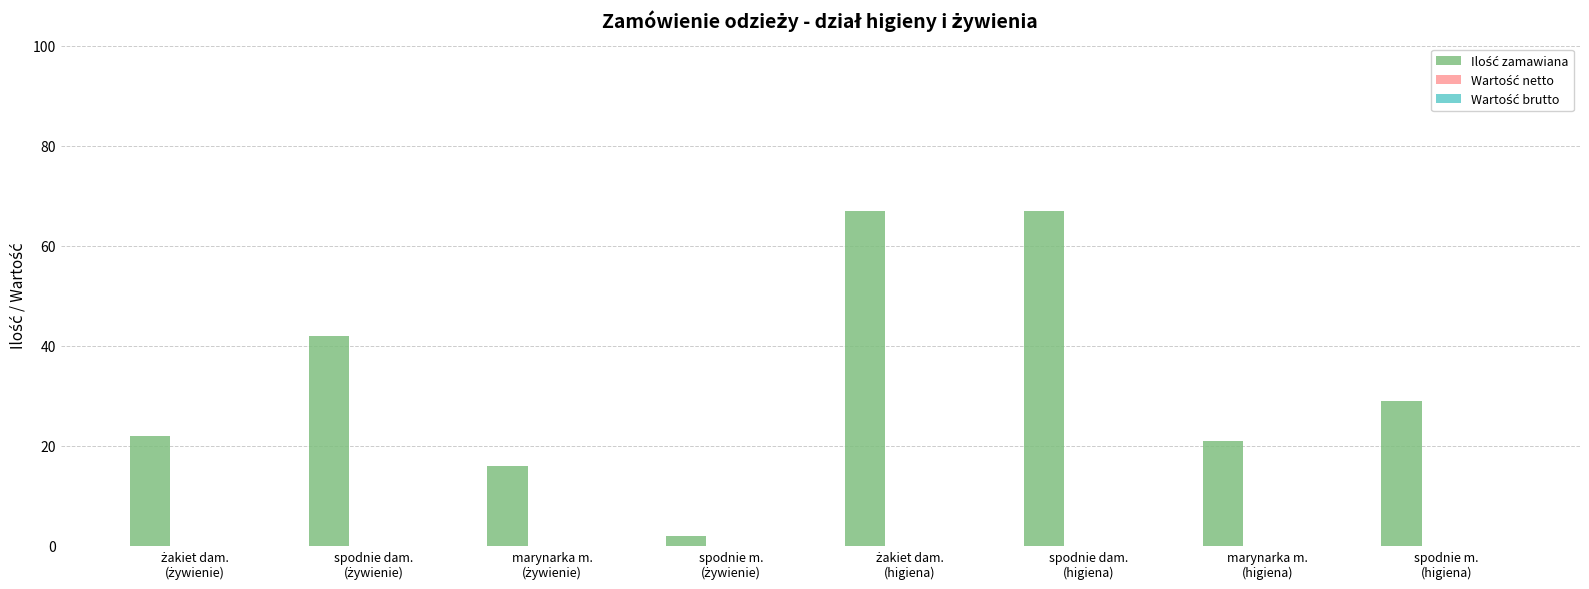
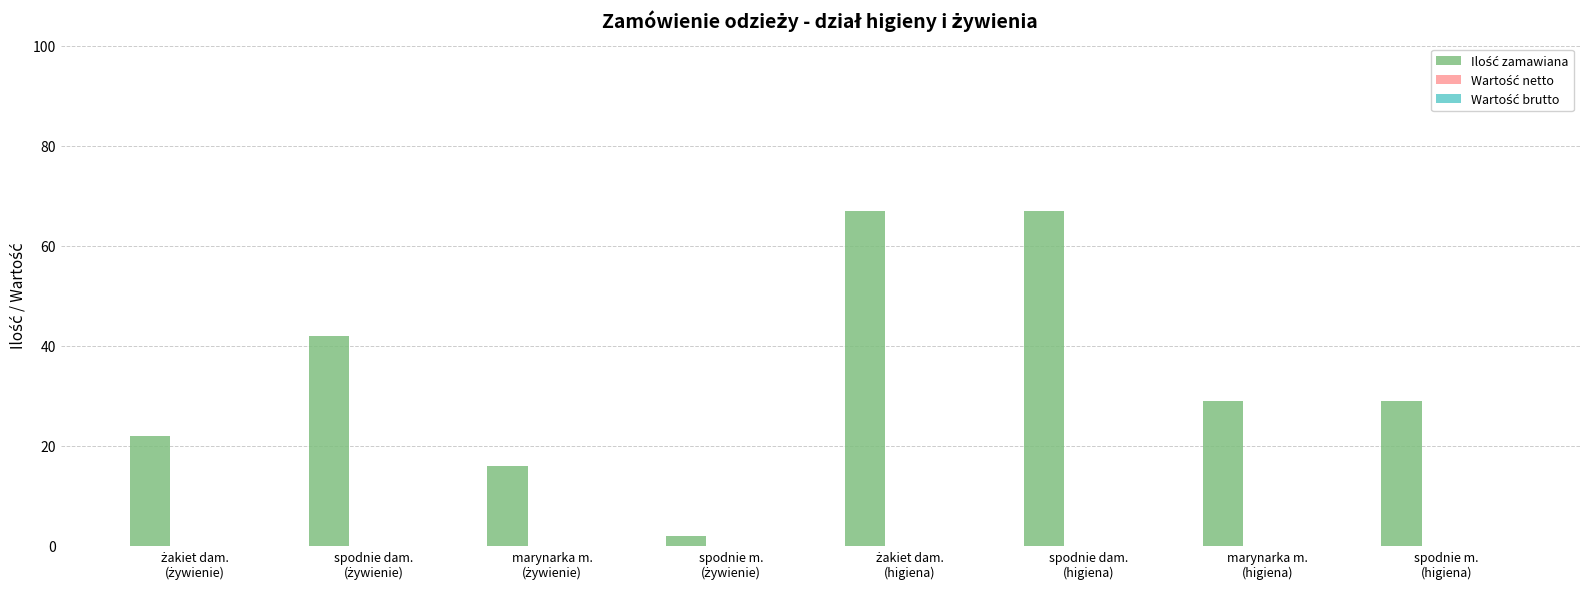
  {
    "Ilość zamawiana": {
      "żakiet dam. (żywienie)": 22,
      "spodnie dam. (żywienie)": 42,
      "marynarka m. (żywienie)": 16,
      "spodnie m. (żywienie)": 2,
      "żakiet dam. (higiena)": 67,
      "spodnie dam. (higiena)": 67,
-     "marynarka m. (higiena)": 21,
+     "marynarka m. (higiena)": 29,
      "spodnie m. (higiena)": 29
    },
    "Wartość netto": {
      "żakiet dam. (żywienie)": 0,
      "spodnie dam. (żywienie)": 0,
      "marynarka m. (żywienie)": 0,
      "spodnie m. (żywienie)": 0,
      "żakiet dam. (higiena)": 0,
      "spodnie dam. (higiena)": 0,
      "marynarka m. (higiena)": 0,
      "spodnie m. (higiena)": 0
    },
    "Wartość brutto": {
      "żakiet dam. (żywienie)": 0,
      "spodnie dam. (żywienie)": 0,
      "marynarka m. (żywienie)": 0,
      "spodnie m. (żywienie)": 0,
      "żakiet dam. (higiena)": 0,
      "spodnie dam. (higiena)": 0,
      "marynarka m. (higiena)": 0,
      "spodnie m. (higiena)": 0
    }
  }
